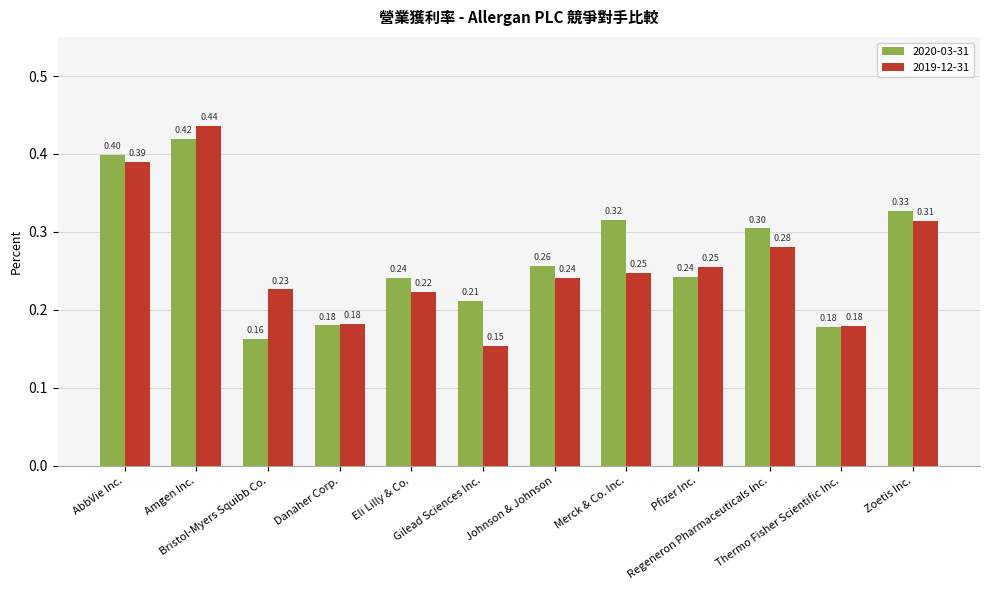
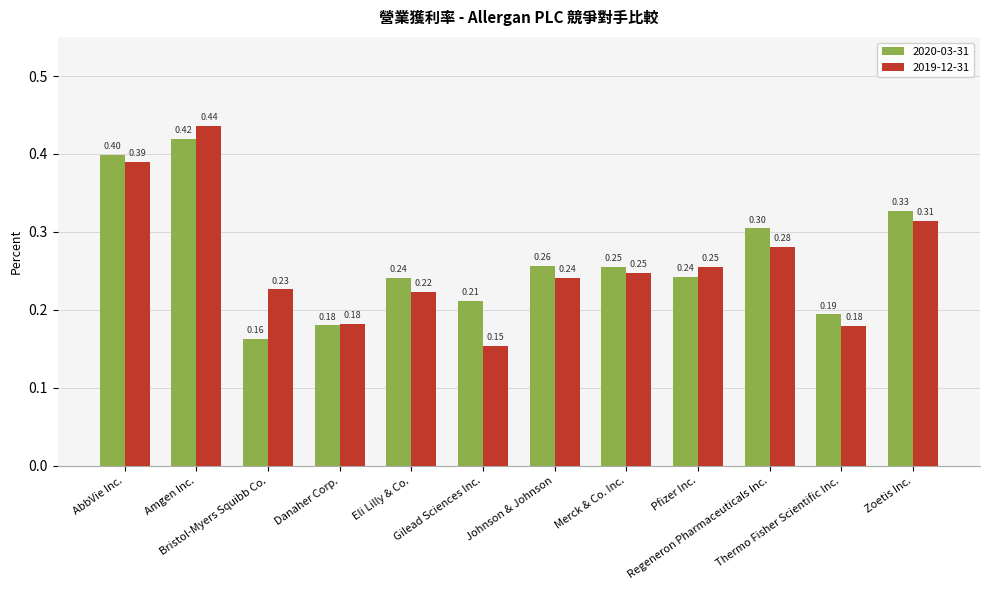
  {
    "2020-03-31": {
      "AbbVie Inc.": 0.40,
      "Amgen Inc.": 0.42,
      "Bristol-Myers Squibb Co.": 0.16,
      "Danaher Corp.": 0.18,
      "Eli Lilly & Co.": 0.24,
      "Gilead Sciences Inc.": 0.21,
      "Johnson & Johnson": 0.26,
-     "Merck & Co. Inc.": 0.32,
+     "Merck & Co. Inc.": 0.25,
      "Pfizer Inc.": 0.24,
      "Regeneron Pharmaceuticals Inc.": 0.30,
-     "Thermo Fisher Scientific Inc.": 0.18,
+     "Thermo Fisher Scientific Inc.": 0.19,
      "Zoetis Inc.": 0.33
    },
    "2019-12-31": {
      "AbbVie Inc.": 0.39,
      "Amgen Inc.": 0.44,
      "Bristol-Myers Squibb Co.": 0.23,
      "Danaher Corp.": 0.18,
      "Eli Lilly & Co.": 0.22,
      "Gilead Sciences Inc.": 0.15,
      "Johnson & Johnson": 0.24,
      "Merck & Co. Inc.": 0.25,
      "Pfizer Inc.": 0.25,
      "Regeneron Pharmaceuticals Inc.": 0.28,
      "Thermo Fisher Scientific Inc.": 0.18,
      "Zoetis Inc.": 0.31
    }
  }
